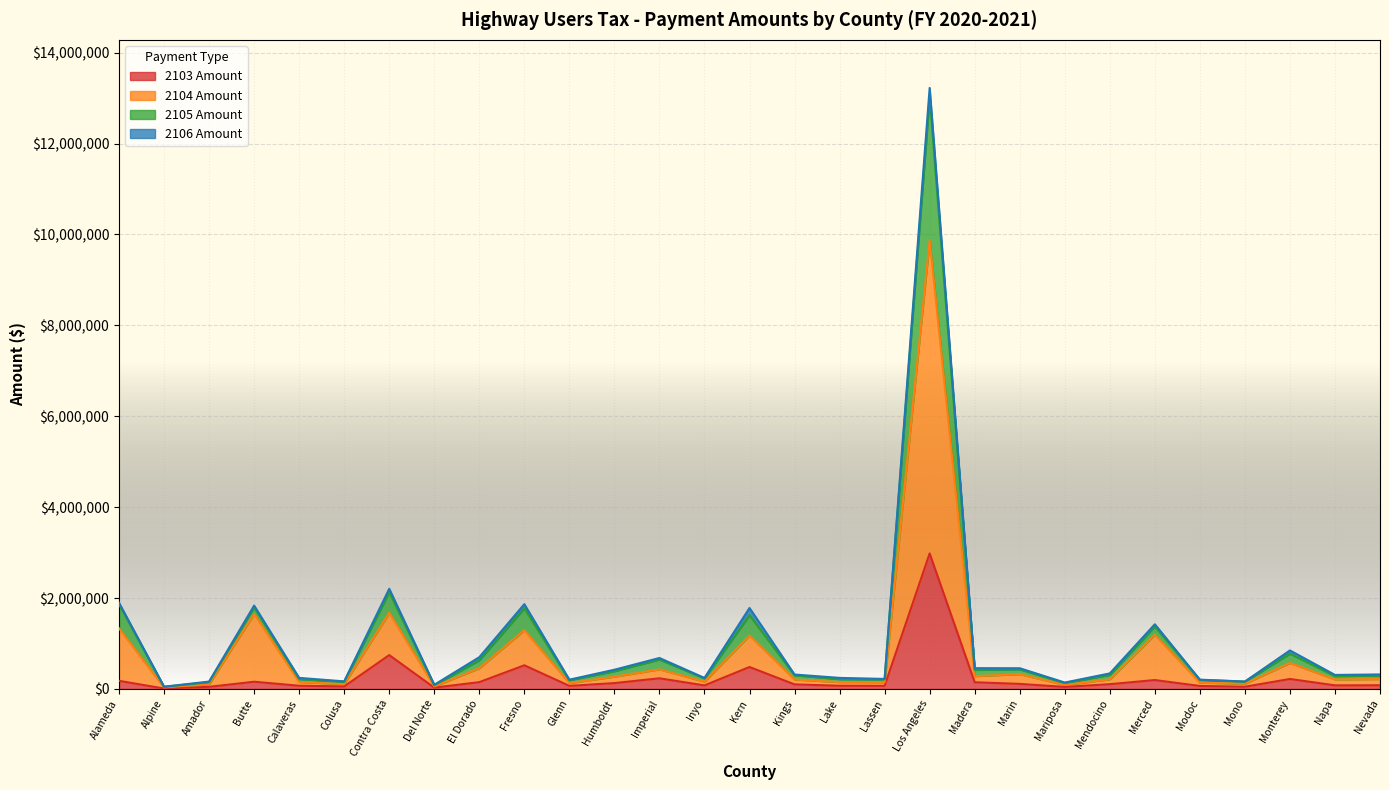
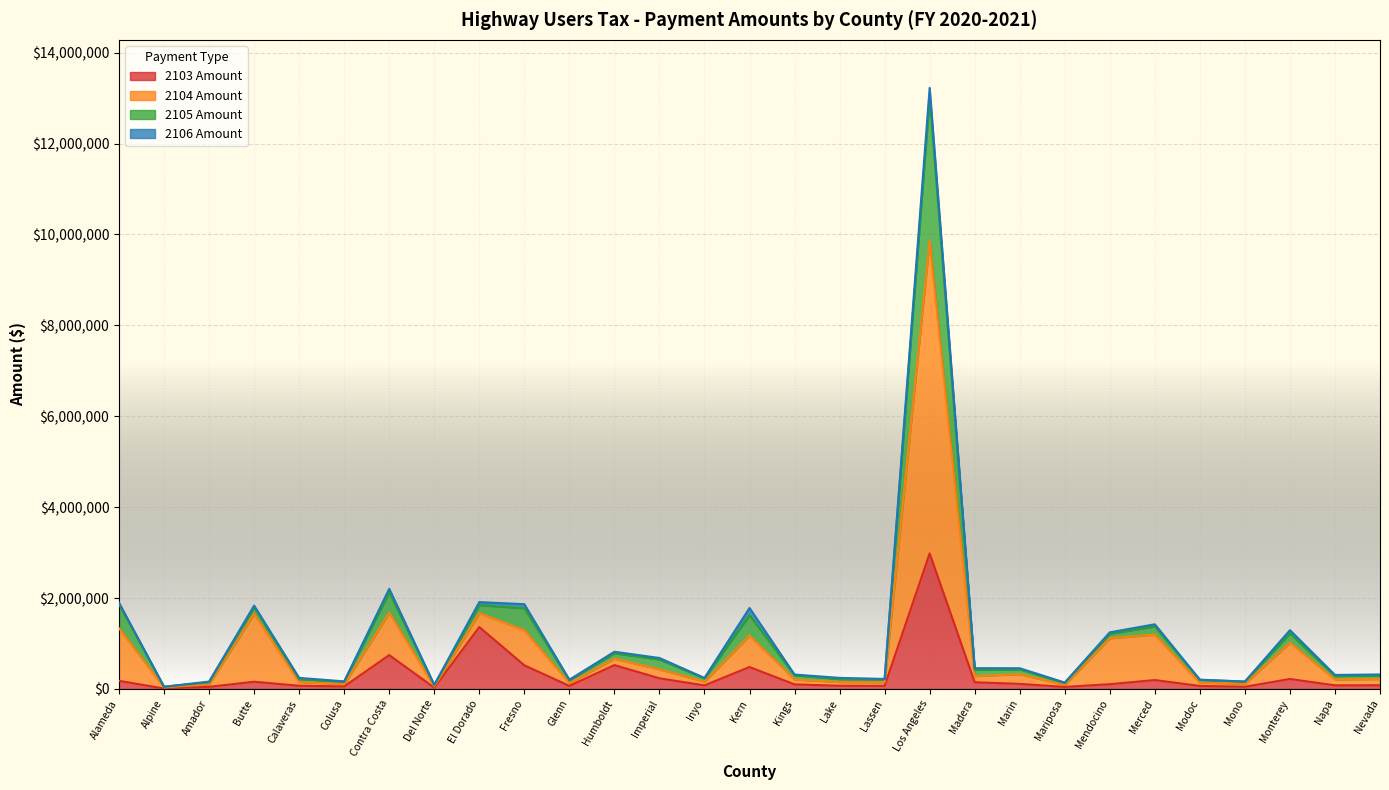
  {
    "2103 Amount": {
      "Alameda": "$200,000",
      "Amador": "$0",
      "Butte": "$200,000",
      "Calaveras": "$100,000",
      "Contra Costa": "$700,000",
-     "El Dorado": "$100,000",
+     "El Dorado": "$1,400,000",
      "Fresno": "$500,000",
      "Glenn": "$100,000",
-     "Humboldt": "$100,000",
+     "Humboldt": "$500,000",
      "Imperial": "$200,000",
      "Inyo": "$100,000",
      "Kern": "$500,000",
      "Kings": "$100,000",
      "Lake": "$100,000",
      "Lassen": "$100,000",
      "Los Angeles": "$3,000,000",
      "Madera": "$100,000",
      "Marin": "$100,000",
      "Mendocino": "$100,000",
      "Merced": "$200,000",
      "Modoc": "$100,000",
      "Mono": "$0",
      "Monterey": "$200,000",
      "Napa": "$100,000",
      "Nevada": "$100,000"
    },
    "2104 Amount": {
      "Alameda": "$1,200,000",
      "Butte": "$1,500,000",
      "Calaveras": "$100,000",
      "Contra Costa": "$900,000",
      "El Dorado": "$300,000",
      "Fresno": "$800,000",
      "Glenn": "$100,000",
      "Humboldt": "$100,000",
      "Imperial": "$200,000",
      "Inyo": "$100,000",
      "Kern": "$700,000",
      "Kings": "$100,000",
      "Lake": "$100,000",
      "Lassen": "$100,000",
      "Los Angeles": "$6,900,000",
      "Madera": "$100,000",
      "Marin": "$200,000",
-     "Mendocino": "$100,000",
+     "Mendocino": "$1,000,000",
      "Merced": "$1,000,000",
      "Modoc": "$100,000",
-     "Monterey": "$400,000",
+     "Monterey": "$800,000",
      "Napa": "$100,000",
      "Nevada": "$100,000"
    },
    "2105 Amount": {
      "Contra Costa": "$500,000",
      "El Dorado": "$200,000",
      "Fresno": "$500,000",
      "Kern": "$400,000",
      "Los Angeles": "$3,200,000",
      "Monterey": "$200,000"
    },
    "2106 Amount": {
      "Contra Costa": "$100,000",
      "El Dorado": "$100,000",
      "Fresno": "$100,000",
      "Kern": "$200,000",
      "Los Angeles": "$200,000",
      "Monterey": "$100,000"
    }
  }
